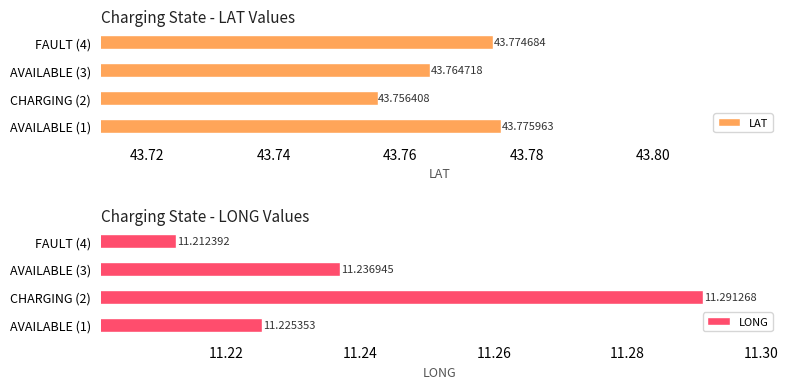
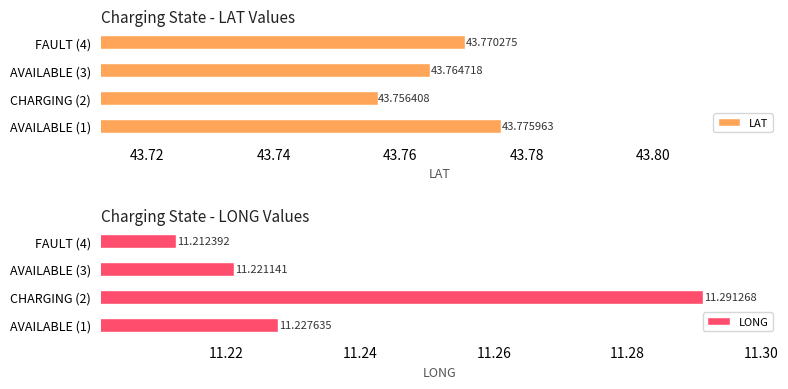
  {
    "Charging State - LAT Values": {
-     "FAULT (4)": 43.774684,
+     "FAULT (4)": 43.770275,
      "AVAILABLE (3)": 43.764718,
      "CHARGING (2)": 43.756408,
      "AVAILABLE (1)": 43.775963
    },
    "Charging State - LONG Values": {
      "FAULT (4)": 11.212392,
-     "AVAILABLE (3)": 11.236945,
+     "AVAILABLE (3)": 11.221141,
      "CHARGING (2)": 11.291268,
-     "AVAILABLE (1)": 11.225353
+     "AVAILABLE (1)": 11.227635
    }
  }
